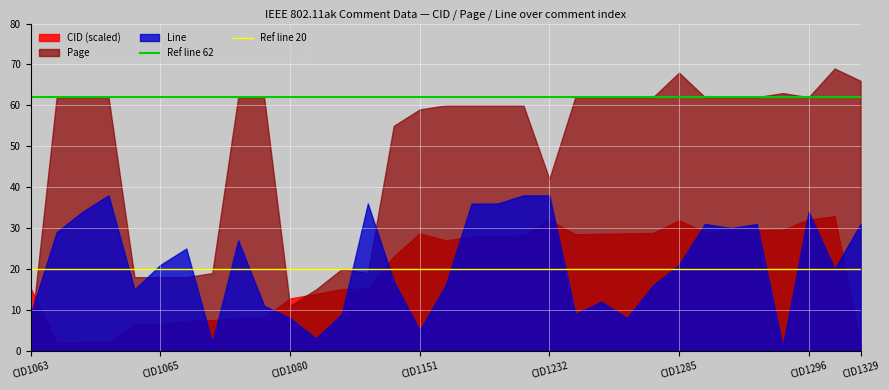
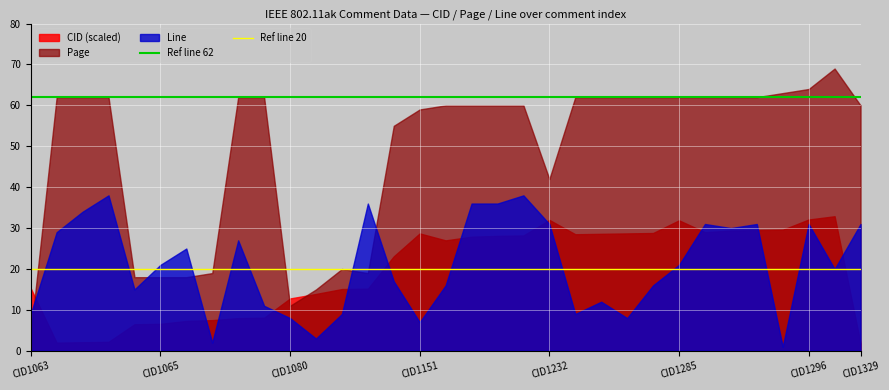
  {
    "CID (scaled)": {
      "CID1063": 15,
      "CID1065": 7,
      "CID1080": 13,
      "CID1151": 29,
      "CID1232": 32,
      "CID1285": 32,
      "CID1296": 32,
      "CID1329": 2
    },
    "Page": {
      "CID1063": 4,
      "CID1065": 18,
      "CID1080": 11,
      "CID1151": 59,
      "CID1232": 42,
-     "CID1285": 68,
-     "CID1296": 62,
-     "CID1329": 66
+     "CID1285": 62,
+     "CID1296": 64,
+     "CID1329": 60
    },
    "Line": {
      "CID1063": 9,
      "CID1065": 21,
      "CID1080": 8,
-     "CID1151": 5,
-     "CID1232": 38,
+     "CID1151": 7,
+     "CID1232": 31,
      "CID1285": 21,
-     "CID1296": 34,
+     "CID1296": 31,
      "CID1329": 31
    }
  }
